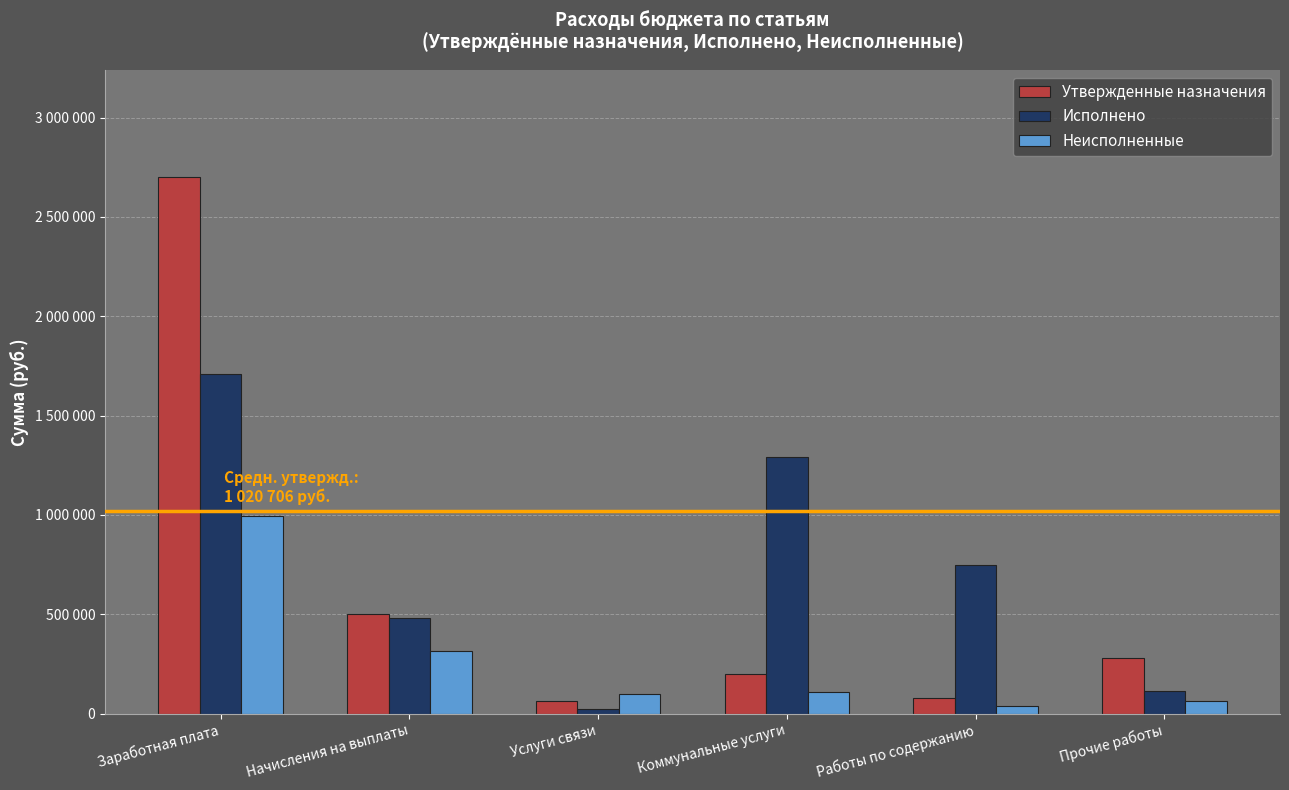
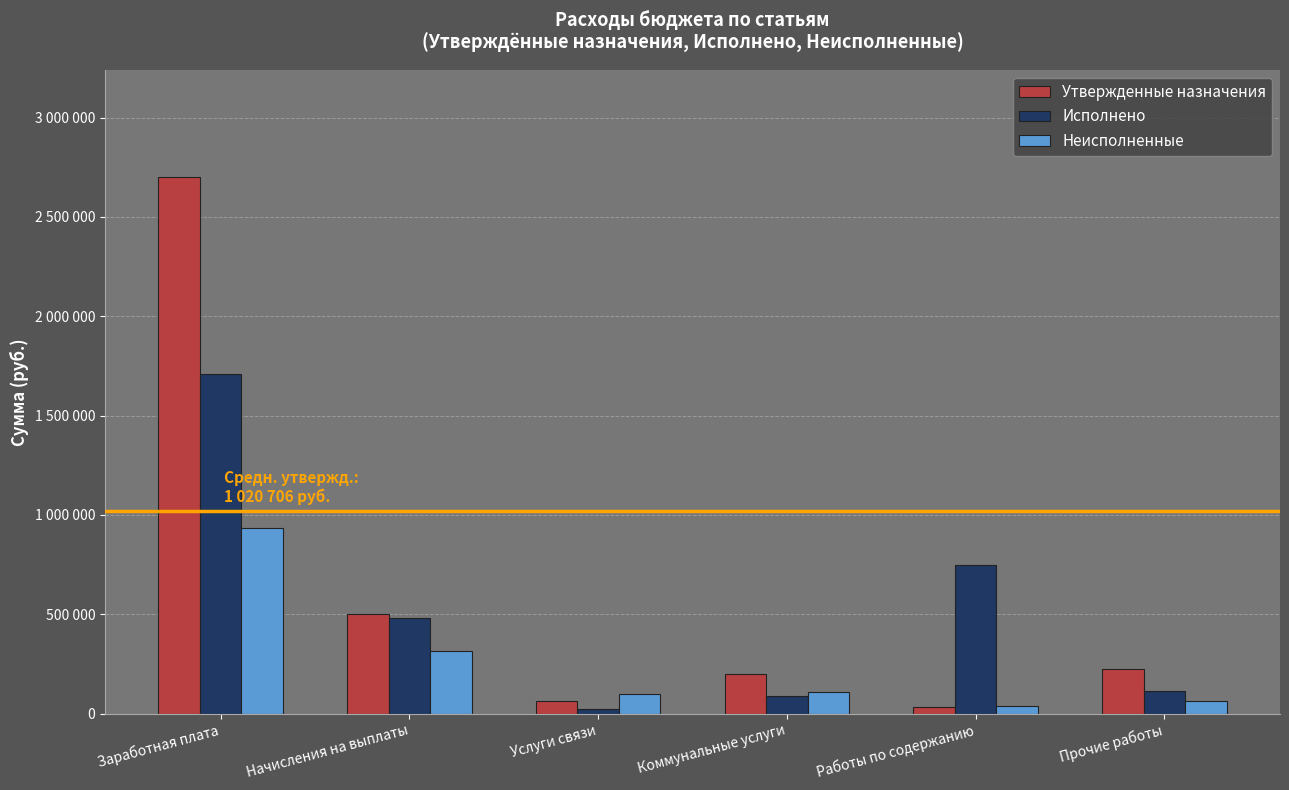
  {
    "Утвержденные назначения": {
      "Заработная плата": 2700000,
      "Начисления на выплаты": 500000,
      "Услуги связи": 60000,
      "Коммунальные услуги": 200000,
-     "Работы по содержанию": 80000,
-     "Прочие работы": 280000
+     "Работы по содержанию": 30000,
+     "Прочие работы": 220000
    },
    "Исполнено": {
      "Заработная плата": 1710000,
      "Начисления на выплаты": 480000,
      "Услуги связи": 20000,
-     "Коммунальные услуги": 1290000,
+     "Коммунальные услуги": 90000,
      "Работы по содержанию": 750000,
      "Прочие работы": 110000
    },
    "Неисполненные": {
-     "Заработная плата": 990000,
+     "Заработная плата": 940000,
      "Начисления на выплаты": 320000,
      "Услуги связи": 100000,
      "Коммунальные услуги": 110000,
      "Работы по содержанию": 40000,
      "Прочие работы": 60000
    }
  }
